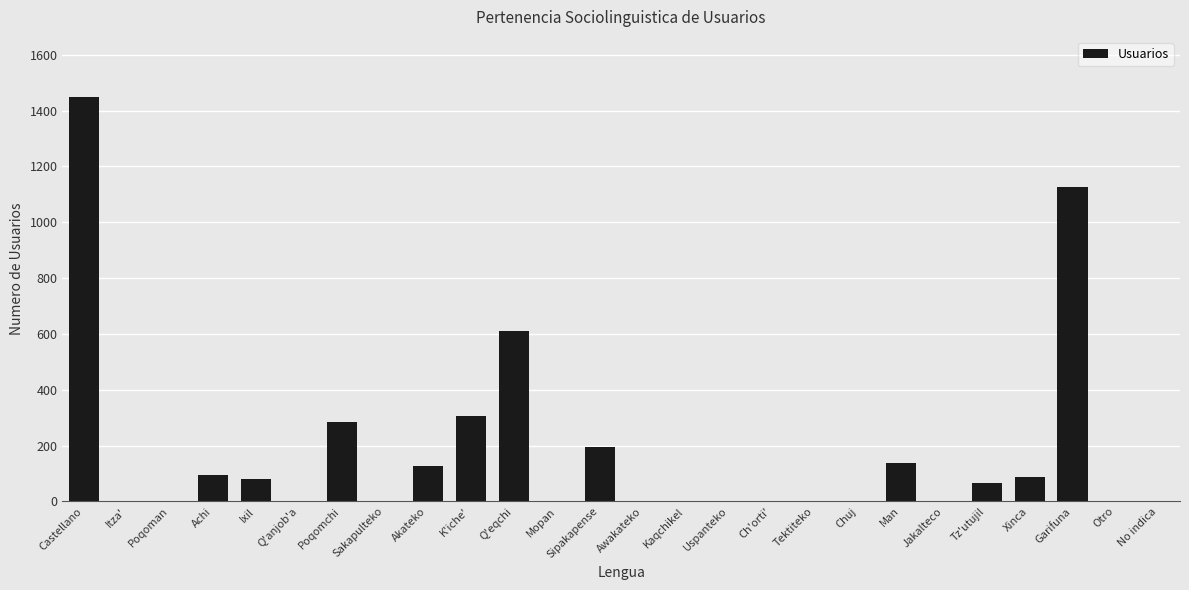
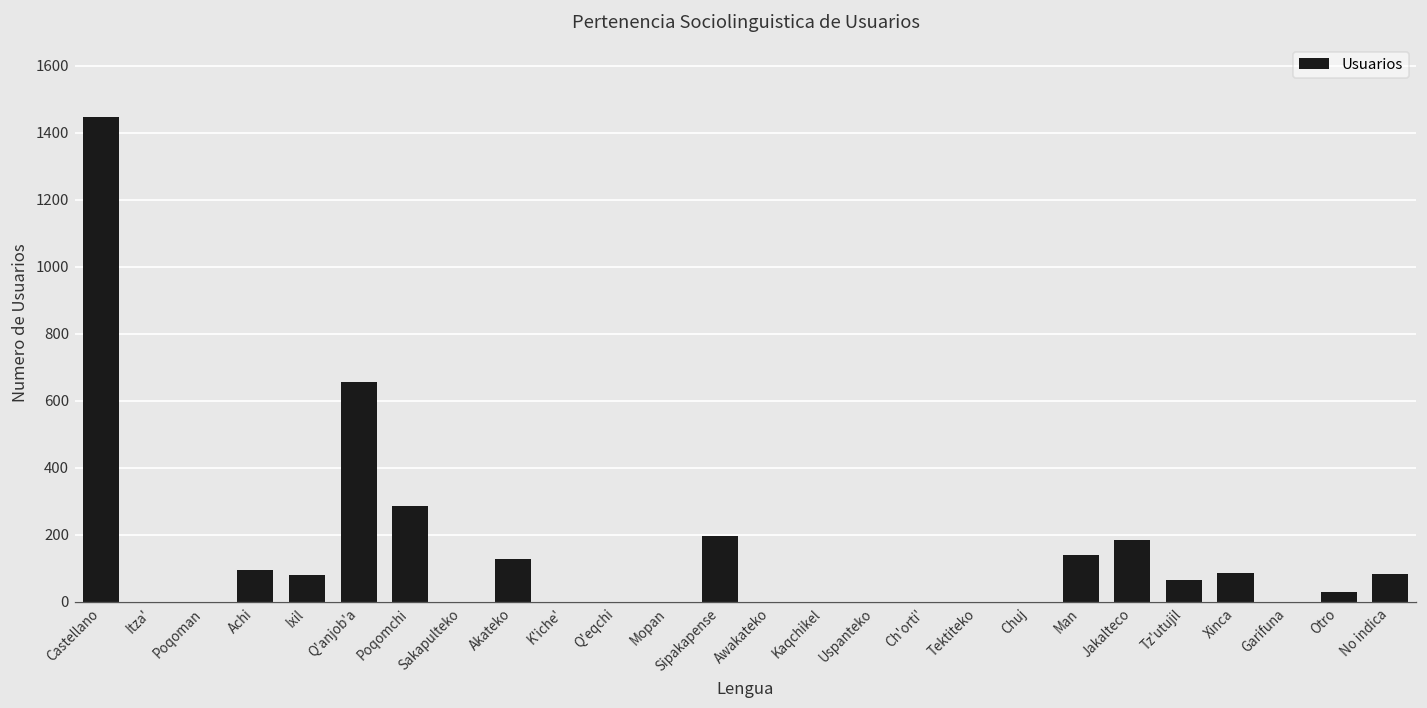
  {
    "Castellano": 1450,
    "Itza'": 0,
    "Poqoman": 0,
    "Achi": 100,
    "Ixil": 80,
-   "Q'anjob'a": 0,
+   "Q'anjob'a": 660,
    "Poqomchi": 290,
    "Sakapulteko": 0,
    "Akateko": 130,
-   "K'iche'": 310,
-   "Q'eqchi": 610,
+   "K'iche'": 0,
+   "Q'eqchi": 0,
    "Mopan": 0,
    "Sipakapense": 200,
    "Awakateko": 0,
    "Kaqchikel": 0,
    "Uspanteko": 0,
    "Ch'orti'": 0,
    "Tektiteko": 0,
    "Chuj": 0,
    "Man": 140,
-   "Jakalteco": 0,
+   "Jakalteco": 180,
    "Tz'utujil": 70,
    "Xinca": 90,
-   "Garifuna": 1130,
-   "Otro": 0,
-   "No indica": 0
+   "Garifuna": 0,
+   "Otro": 30,
+   "No indica": 80
  }
